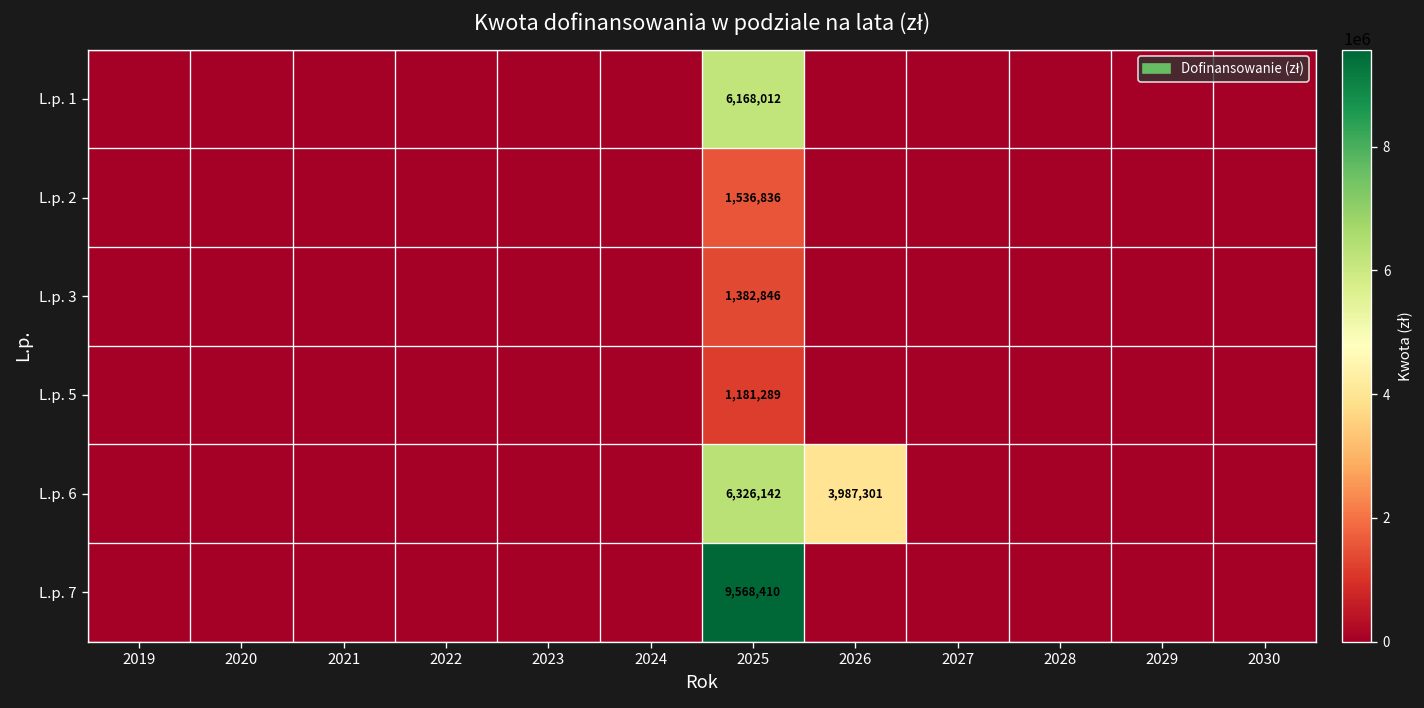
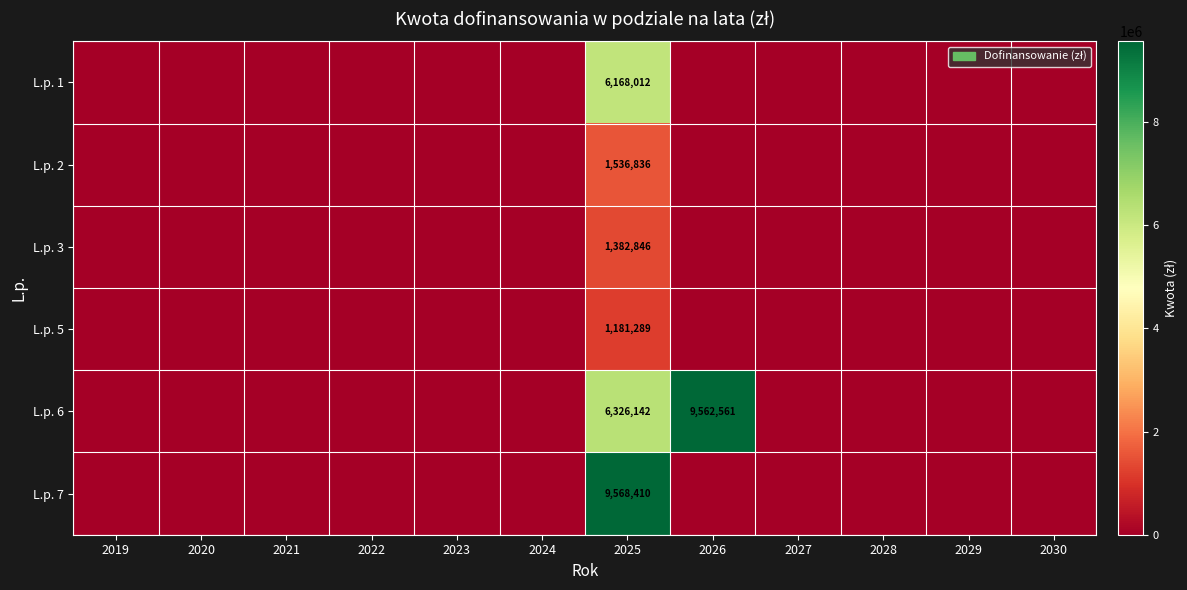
  {
    "L.p. 1": {
      "2025": "6,168,012"
    },
    "L.p. 2": {
      "2025": "1,536,836"
    },
    "L.p. 3": {
      "2025": "1,382,846"
    },
    "L.p. 5": {
      "2025": "1,181,289"
    },
    "L.p. 6": {
      "2025": "6,326,142",
-     "2026": "3,987,301"
+     "2026": "9,562,561"
    },
    "L.p. 7": {
      "2025": "9,568,410"
    }
  }
